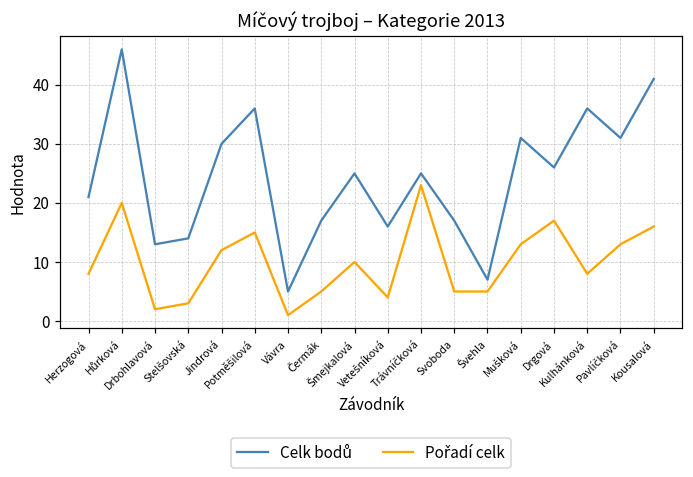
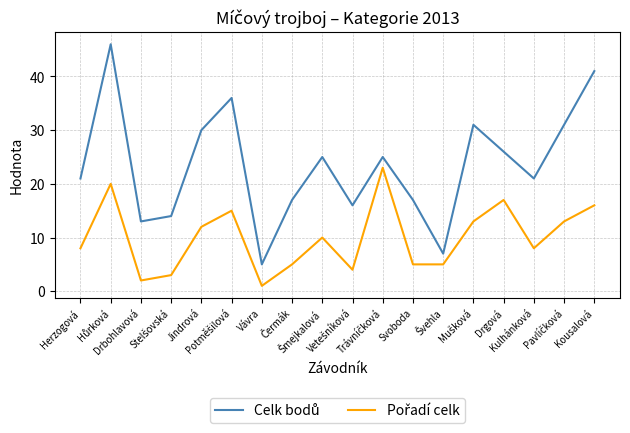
  {
    "Celk bodů": {
      "Herzogová": 21,
      "Hůrková": 46,
      "Drbohlavová": 13,
      "Stelšovská": 14,
      "Jindrová": 30,
      "Potměšilová": 36,
      "Vávra": 5,
      "Čermák": 17,
      "Šmejkalová": 25,
      "Vetešníková": 16,
      "Trávníčková": 25,
      "Svoboda": 17,
      "Švehla": 7,
      "Mušková": 31,
      "Drgová": 26,
-     "Kulhánková": 36,
+     "Kulhánková": 21,
      "Pavlíčková": 31,
      "Kousalová": 41
    },
    "Pořadí celk": {
      "Herzogová": 8,
      "Hůrková": 20,
      "Drbohlavová": 2,
      "Stelšovská": 3,
      "Jindrová": 12,
      "Potměšilová": 15,
      "Vávra": 1,
      "Čermák": 5,
      "Šmejkalová": 10,
      "Vetešníková": 4,
      "Trávníčková": 23,
      "Svoboda": 5,
      "Švehla": 5,
      "Mušková": 13,
      "Drgová": 17,
      "Kulhánková": 8,
      "Pavlíčková": 13,
      "Kousalová": 16
    }
  }
